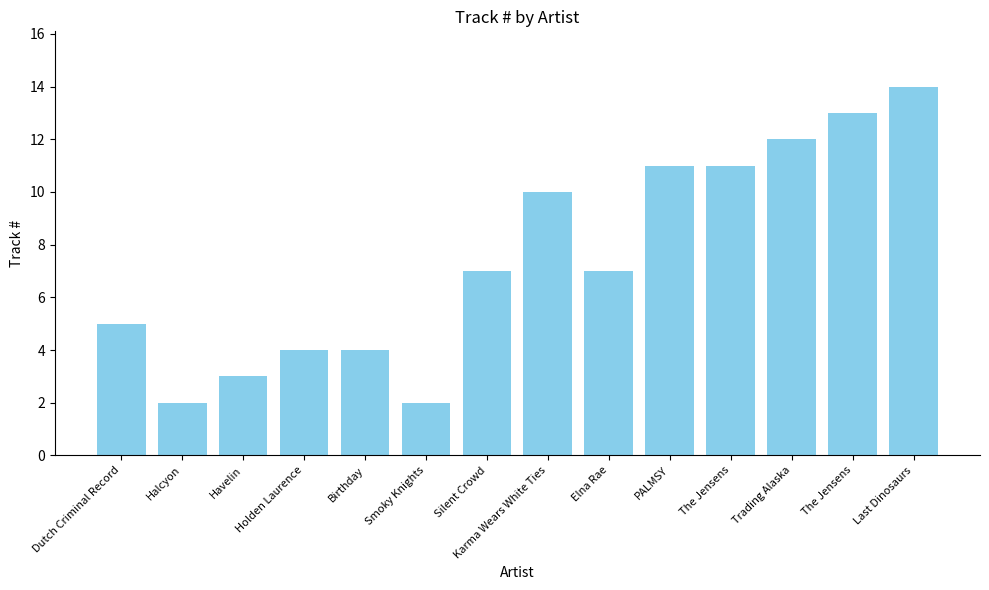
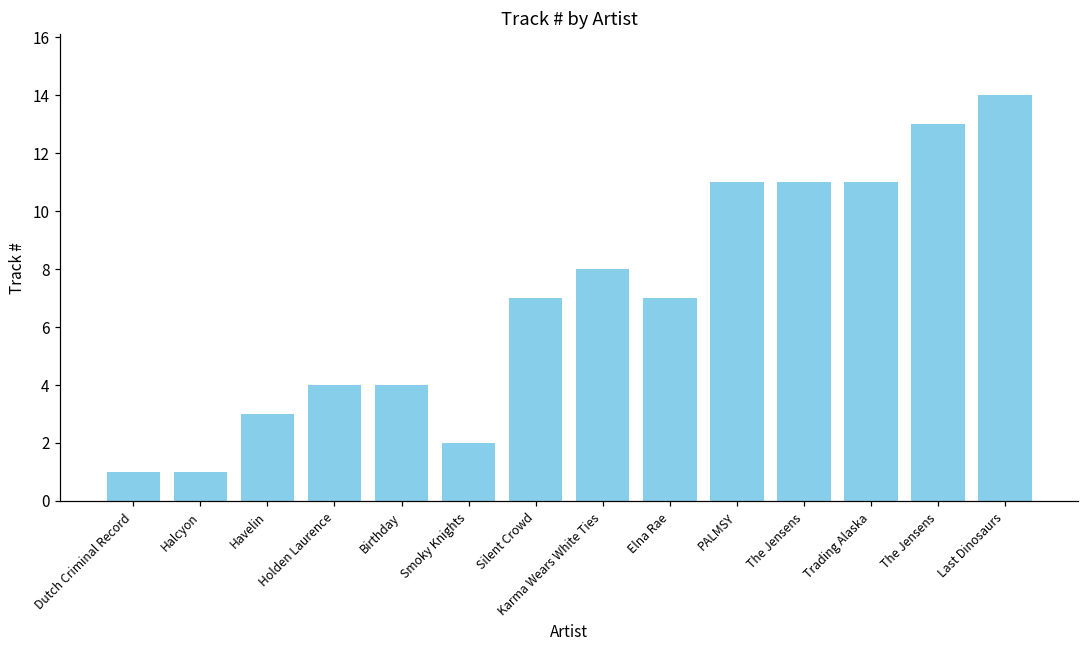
  {
-   "Dutch Criminal Record": 5,
-   "Halcyon": 2,
+   "Dutch Criminal Record": 1,
+   "Halcyon": 1,
    "Havelin": 3,
    "Holden Laurence": 4,
    "Birthday": 4,
    "Smoky Knights": 2,
    "Silent Crowd": 7,
-   "Karma Wears White Ties": 10,
+   "Karma Wears White Ties": 8,
    "Elna Rae": 7,
    "PALMSY": 11,
-   "Trading Alaska": 12,
+   "Trading Alaska": 11,
    "Last Dinosaurs": 14
  }
